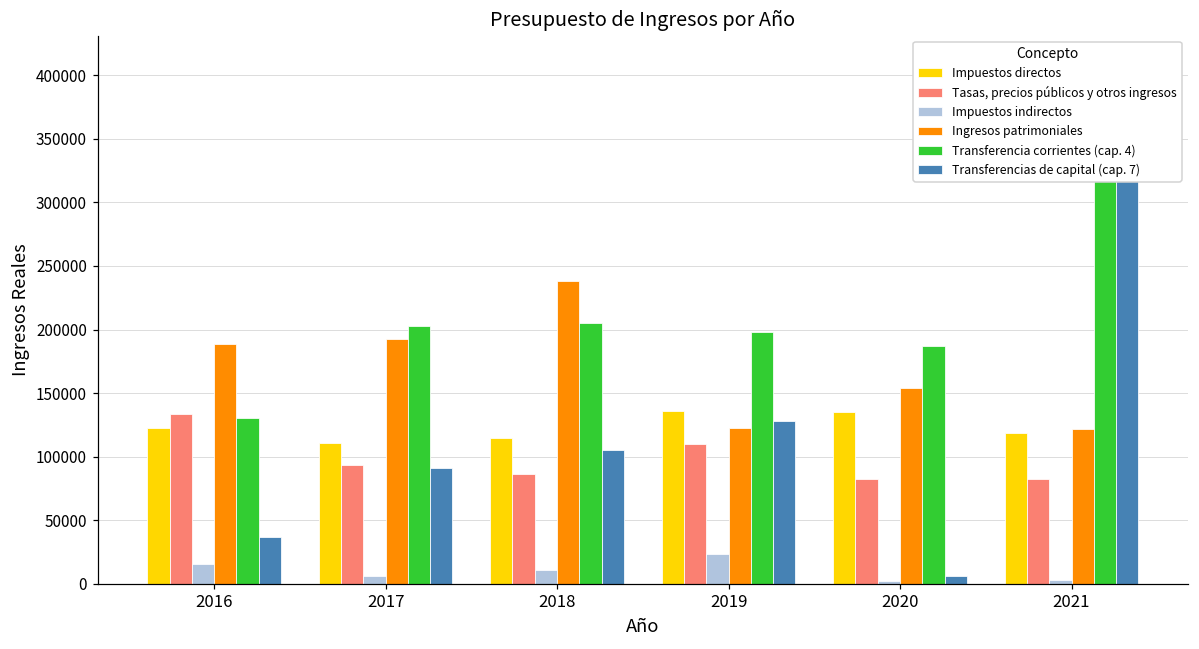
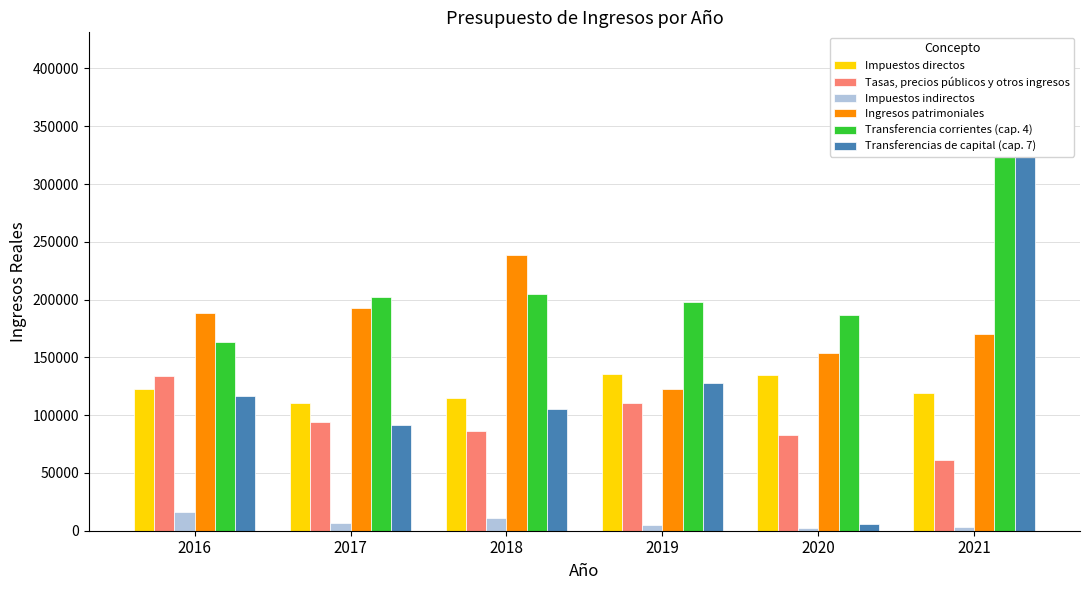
  {
    "Impuestos directos": {
      "2016": 122000,
      "2017": 110000,
      "2018": 115000,
      "2019": 136000,
      "2020": 135000,
      "2021": 119000
    },
    "Tasas, precios públicos y otros ingresos": {
      "2016": 134000,
      "2017": 94000,
      "2018": 86000,
      "2019": 110000,
      "2020": 83000,
-     "2021": 83000
+     "2021": 61000
    },
    "Impuestos indirectos": {
      "2016": 16000,
      "2017": 6000,
      "2018": 11000,
-     "2019": 24000,
+     "2019": 5000,
      "2021": 3000
    },
    "Ingresos patrimoniales": {
      "2016": 189000,
      "2017": 193000,
      "2018": 238000,
      "2019": 123000,
      "2020": 154000,
-     "2021": 121000
+     "2021": 170000
    },
    "Transferencia corrientes (cap. 4)": {
-     "2016": 130000,
+     "2016": 164000,
      "2017": 202000,
      "2018": 205000,
      "2019": 198000,
      "2020": 187000
    },
    "Transferencias de capital (cap. 7)": {
-     "2016": 37000,
+     "2016": 117000,
      "2017": 91000,
      "2018": 105000,
      "2019": 128000,
      "2020": 6000
    }
  }
